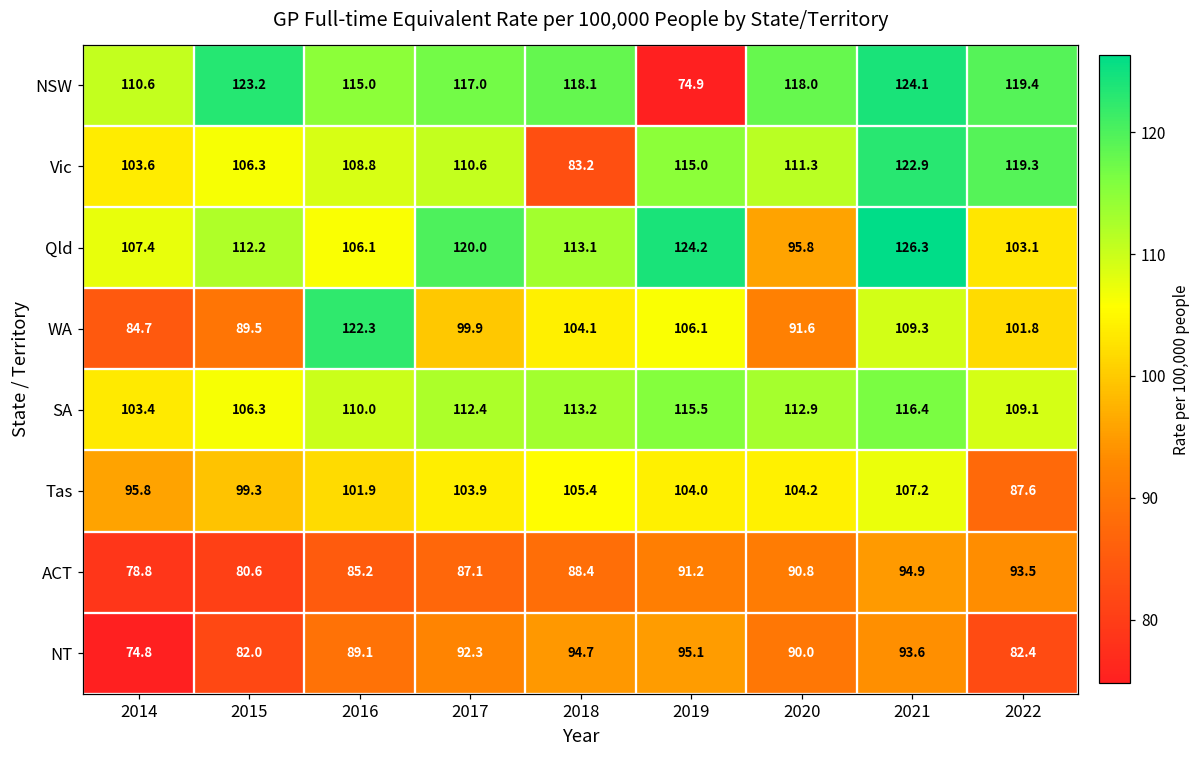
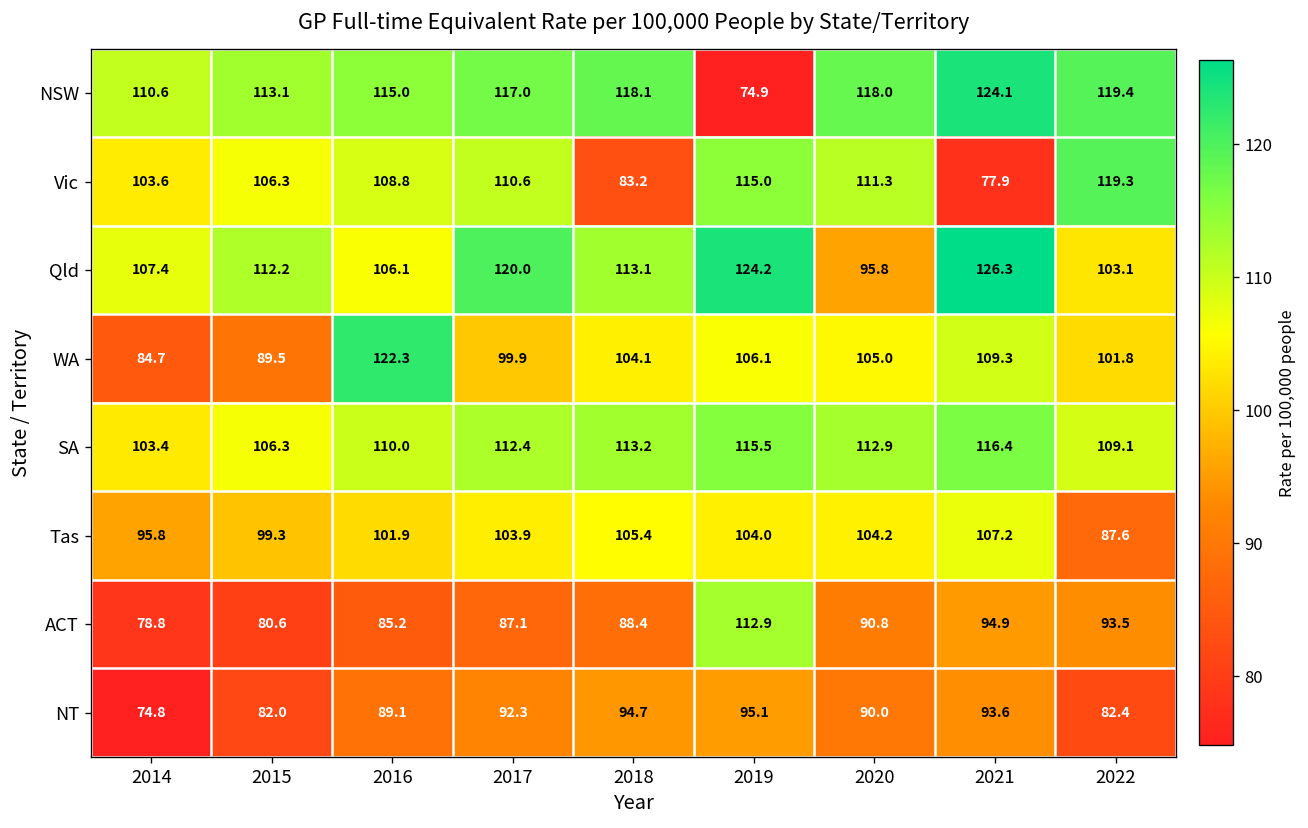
  {
    "NSW": {
      "2014": 110.6,
-     "2015": 123.2,
+     "2015": 113.1,
      "2016": 115.0,
      "2017": 117.0,
      "2018": 118.1,
      "2019": 74.9,
      "2020": 118.0,
      "2021": 124.1,
      "2022": 119.4
    },
    "Vic": {
      "2014": 103.6,
      "2015": 106.3,
      "2016": 108.8,
      "2017": 110.6,
      "2018": 83.2,
      "2019": 115.0,
      "2020": 111.3,
-     "2021": 122.9,
+     "2021": 77.9,
      "2022": 119.3
    },
    "Qld": {
      "2014": 107.4,
      "2015": 112.2,
      "2016": 106.1,
      "2017": 120.0,
      "2018": 113.1,
      "2019": 124.2,
      "2020": 95.8,
      "2021": 126.3,
      "2022": 103.1
    },
    "WA": {
      "2014": 84.7,
      "2015": 89.5,
      "2016": 122.3,
      "2017": 99.9,
      "2018": 104.1,
      "2019": 106.1,
-     "2020": 91.6,
+     "2020": 105.0,
      "2021": 109.3,
      "2022": 101.8
    },
    "SA": {
      "2014": 103.4,
      "2015": 106.3,
      "2016": 110.0,
      "2017": 112.4,
      "2018": 113.2,
      "2019": 115.5,
      "2020": 112.9,
      "2021": 116.4,
      "2022": 109.1
    },
    "Tas": {
      "2014": 95.8,
      "2015": 99.3,
      "2016": 101.9,
      "2017": 103.9,
      "2018": 105.4,
      "2019": 104.0,
      "2020": 104.2,
      "2021": 107.2,
      "2022": 87.6
    },
    "ACT": {
      "2014": 78.8,
      "2015": 80.6,
      "2016": 85.2,
      "2017": 87.1,
      "2018": 88.4,
-     "2019": 91.2,
+     "2019": 112.9,
      "2020": 90.8,
      "2021": 94.9,
      "2022": 93.5
    },
    "NT": {
      "2014": 74.8,
      "2015": 82.0,
      "2016": 89.1,
      "2017": 92.3,
      "2018": 94.7,
      "2019": 95.1,
      "2020": 90.0,
      "2021": 93.6,
      "2022": 82.4
    }
  }
